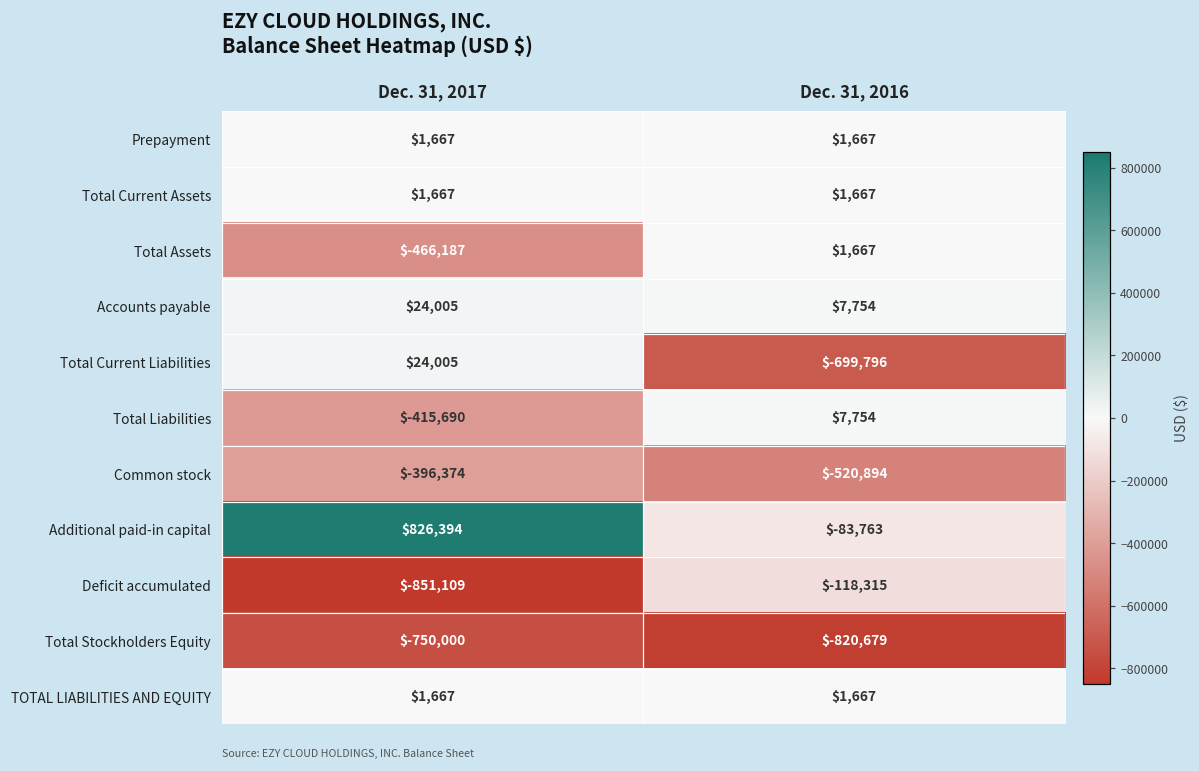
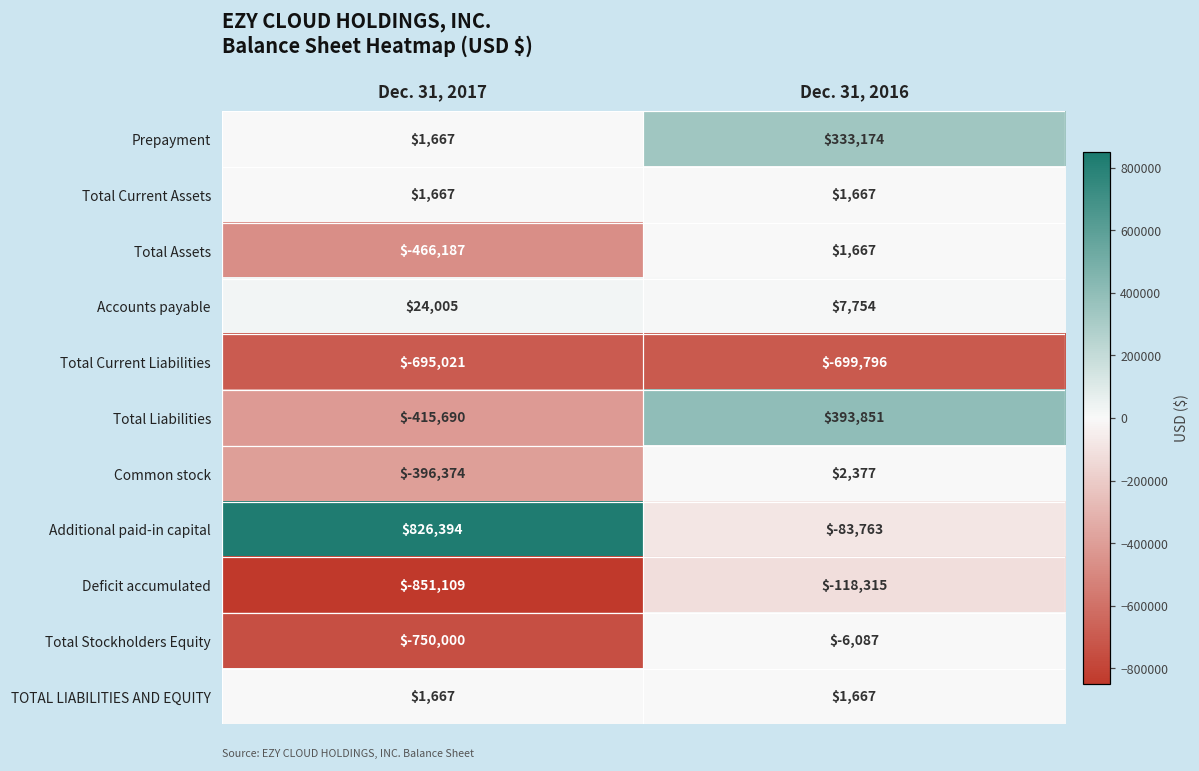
  {
    "Prepayment": {
      "Dec. 31, 2017": "$1,667",
-     "Dec. 31, 2016": "$1,667"
+     "Dec. 31, 2016": "$333,174"
    },
    "Total Current Assets": {
      "Dec. 31, 2017": "$1,667",
      "Dec. 31, 2016": "$1,667"
    },
    "Total Assets": {
      "Dec. 31, 2017": "$-466,187",
      "Dec. 31, 2016": "$1,667"
    },
    "Accounts payable": {
      "Dec. 31, 2017": "$24,005",
      "Dec. 31, 2016": "$7,754"
    },
    "Total Current Liabilities": {
-     "Dec. 31, 2017": "$24,005",
+     "Dec. 31, 2017": "$-695,021",
      "Dec. 31, 2016": "$-699,796"
    },
    "Total Liabilities": {
      "Dec. 31, 2017": "$-415,690",
-     "Dec. 31, 2016": "$7,754"
+     "Dec. 31, 2016": "$393,851"
    },
    "Common stock": {
      "Dec. 31, 2017": "$-396,374",
-     "Dec. 31, 2016": "$-520,894"
+     "Dec. 31, 2016": "$2,377"
    },
    "Additional paid-in capital": {
      "Dec. 31, 2017": "$826,394",
      "Dec. 31, 2016": "$-83,763"
    },
    "Deficit accumulated": {
      "Dec. 31, 2017": "$-851,109",
      "Dec. 31, 2016": "$-118,315"
    },
    "Total Stockholders Equity": {
      "Dec. 31, 2017": "$-750,000",
-     "Dec. 31, 2016": "$-820,679"
+     "Dec. 31, 2016": "$-6,087"
    },
    "TOTAL LIABILITIES AND EQUITY": {
      "Dec. 31, 2017": "$1,667",
      "Dec. 31, 2016": "$1,667"
    }
  }
